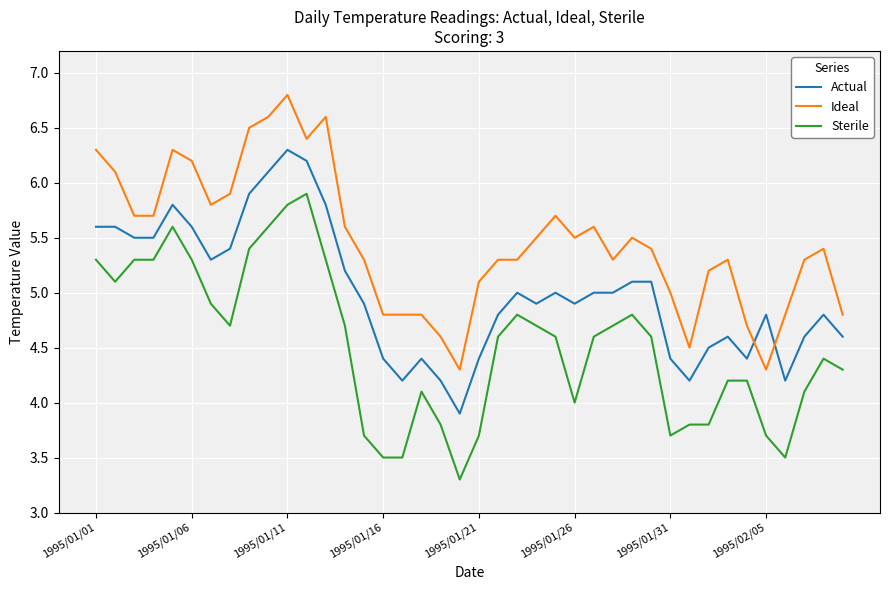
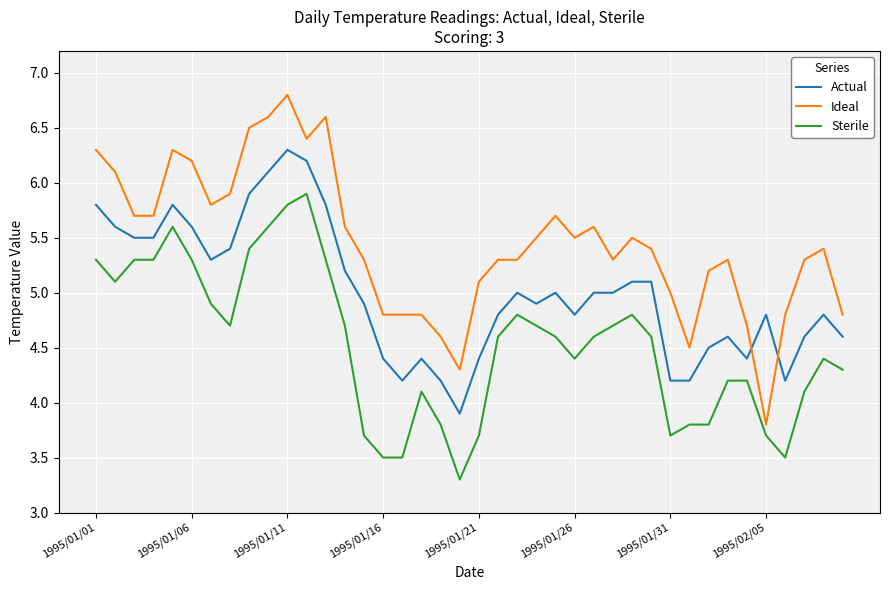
  {
    "Actual": {
-     "1995/01/01": 5.6,
+     "1995/01/01": 5.8,
      "1995/01/06": 5.6,
      "1995/01/11": 6.3,
      "1995/01/16": 4.4,
      "1995/01/21": 4.4,
-     "1995/01/26": 4.9,
-     "1995/01/31": 4.4,
+     "1995/01/26": 4.8,
+     "1995/01/31": 4.2,
      "1995/02/05": 4.8
    },
    "Ideal": {
      "1995/01/01": 6.3,
      "1995/01/06": 6.2,
      "1995/01/11": 6.8,
      "1995/01/16": 4.8,
      "1995/01/21": 5.1,
      "1995/01/26": 5.5,
      "1995/01/31": 5.0,
-     "1995/02/05": 4.3
+     "1995/02/05": 3.8
    },
    "Sterile": {
      "1995/01/01": 5.3,
      "1995/01/06": 5.3,
      "1995/01/11": 5.8,
      "1995/01/16": 3.5,
      "1995/01/21": 3.7,
-     "1995/01/26": 4.0,
+     "1995/01/26": 4.4,
      "1995/01/31": 3.7,
      "1995/02/05": 3.7
    }
  }
